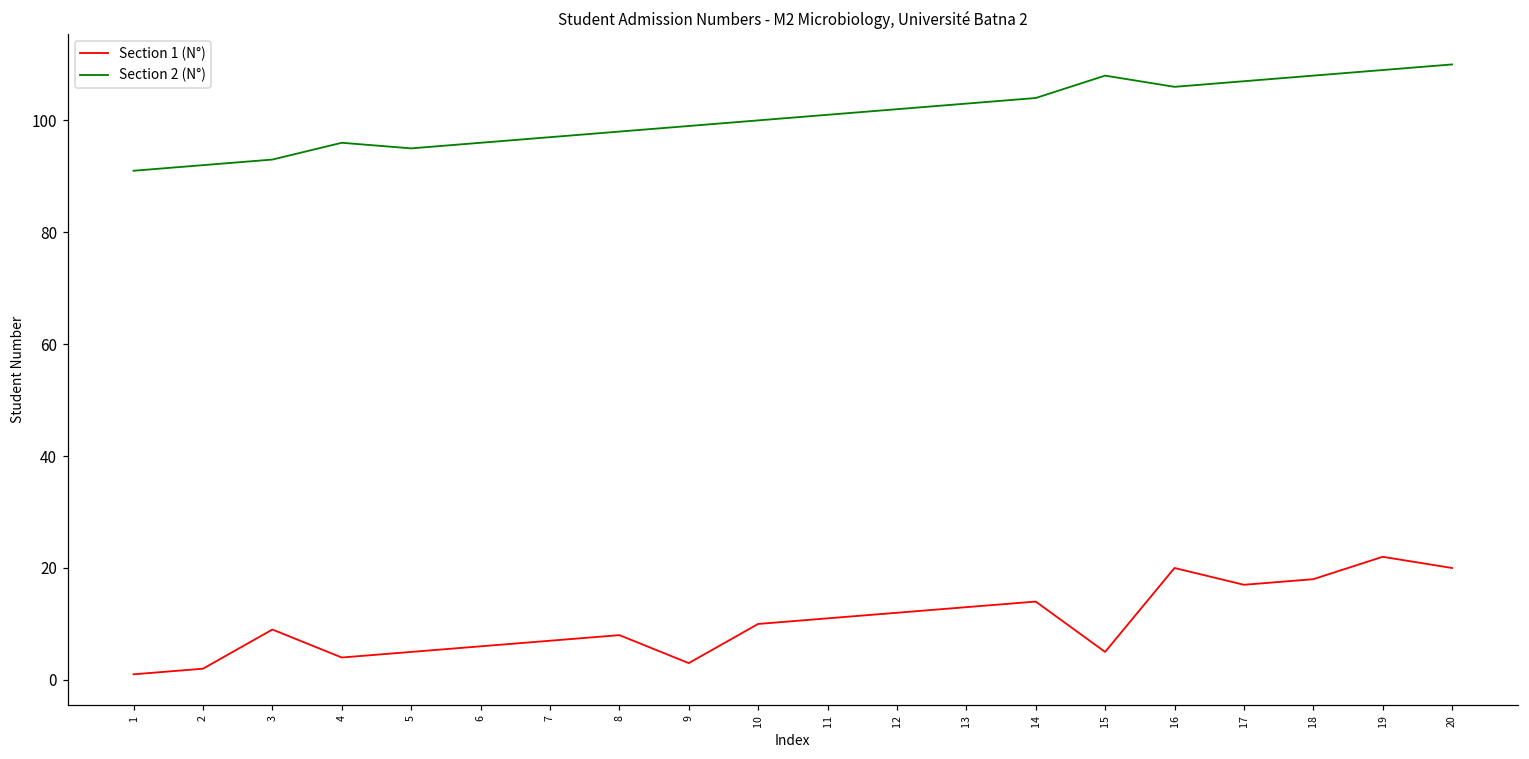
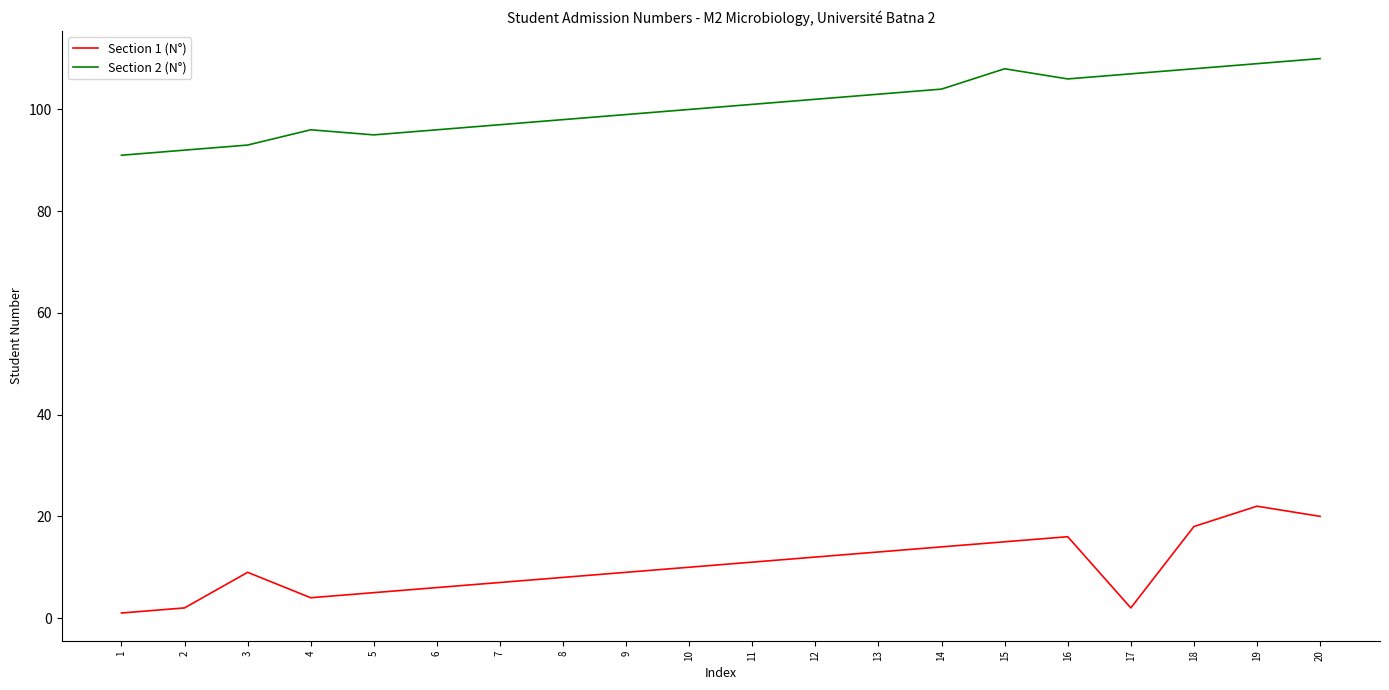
  {
    "Section 1 (N°)": {
      "1": 1,
      "2": 2,
      "3": 9,
      "4": 4,
      "5": 5,
      "6": 6,
      "7": 7,
      "8": 8,
-     "9": 3,
+     "9": 9,
      "10": 10,
      "11": 11,
      "12": 12,
      "13": 13,
      "14": 14,
-     "15": 5,
-     "16": 20,
-     "17": 17,
+     "15": 15,
+     "16": 16,
+     "17": 2,
      "18": 18,
      "19": 22,
      "20": 20
    },
    "Section 2 (N°)": {
      "1": 91,
      "2": 92,
      "3": 93,
      "4": 96,
      "5": 95,
      "6": 96,
      "7": 97,
      "8": 98,
      "9": 99,
      "10": 100,
      "11": 101,
      "12": 102,
      "13": 103,
      "14": 104,
      "15": 108,
      "16": 106,
      "17": 107,
      "18": 108,
      "19": 109,
      "20": 110
    }
  }
